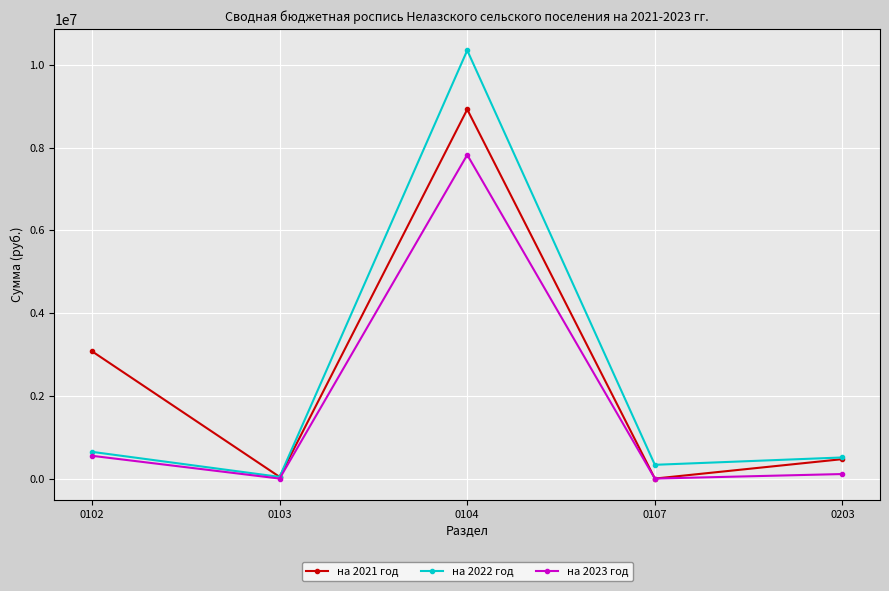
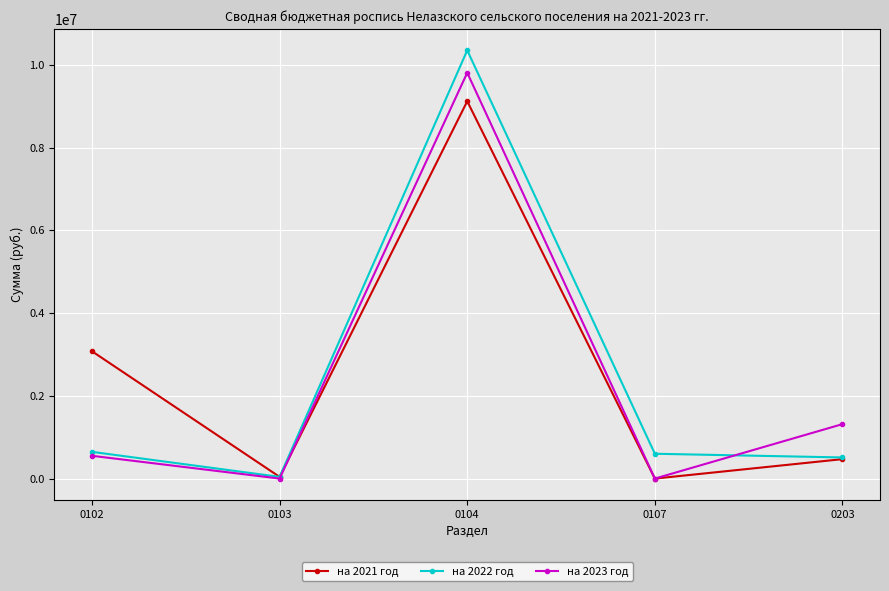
  {
    "на 2021 год": {
      "0102": 3100000,
-     "0104": 8900000
+     "0104": 9100000
    },
    "на 2022 год": {
      "0102": 600000,
      "0104": 10400000,
-     "0107": 300000
+     "0107": 600000
    },
    "на 2023 год": {
      "0102": 600000,
-     "0104": 7800000,
-     "0203": 100000
+     "0104": 9800000,
+     "0203": 1300000
    }
  }
